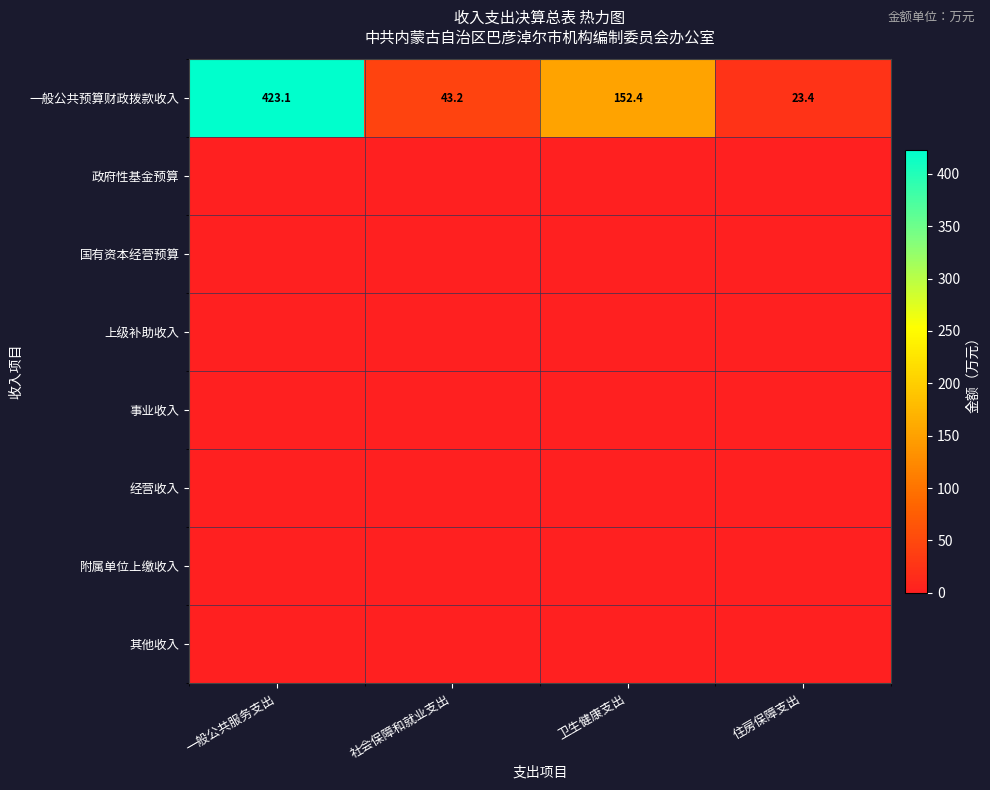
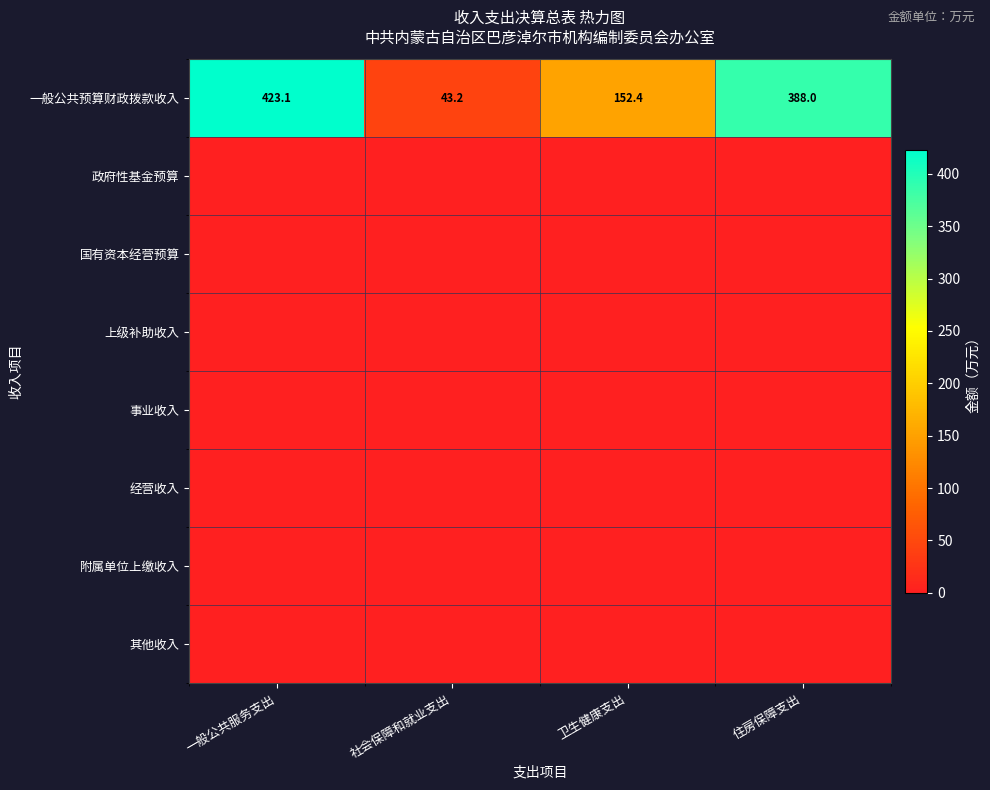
  {
    "一般公共预算财政拨款收入": {
      "一般公共服务支出": 423.1,
      "社会保障和就业支出": 43.2,
      "卫生健康支出": 152.4,
-     "住房保障支出": 23.4
+     "住房保障支出": 388.0
    }
  }
